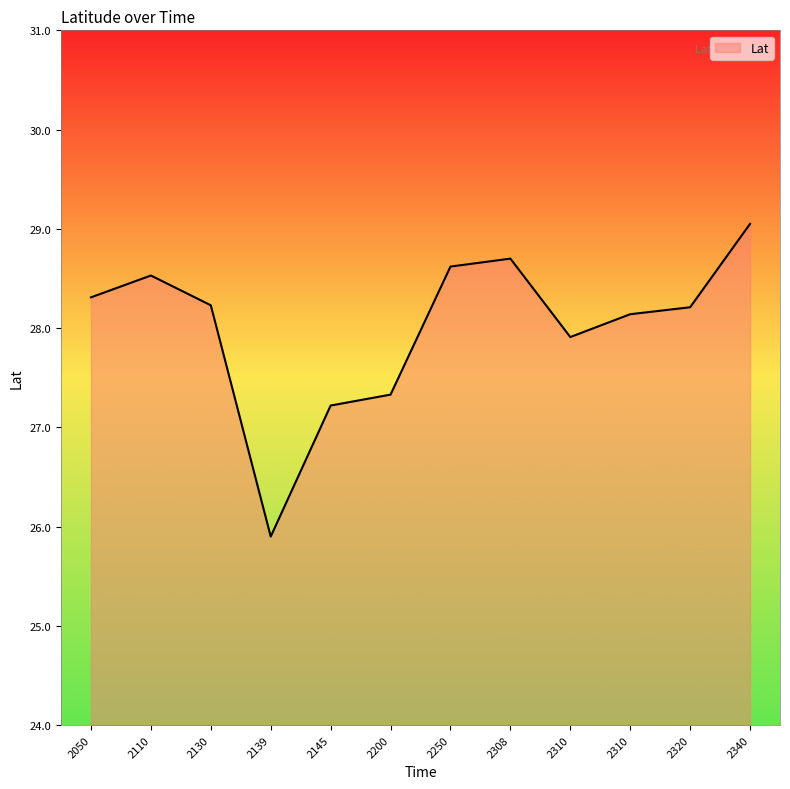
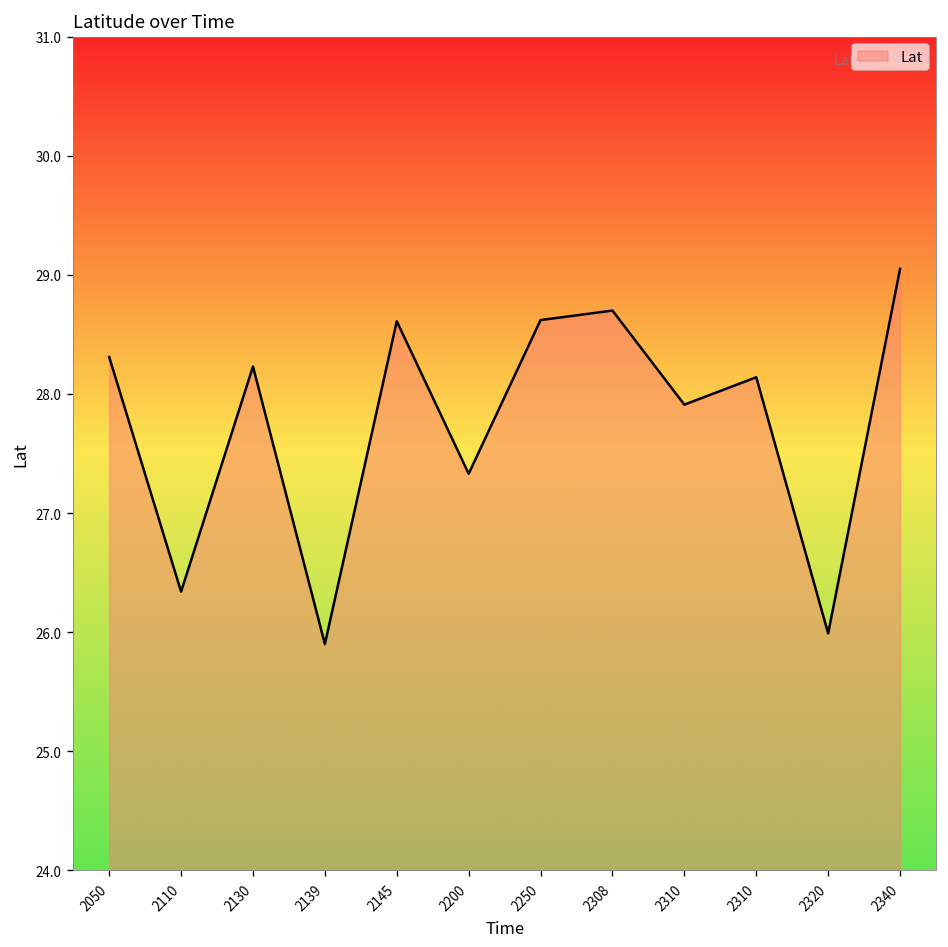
  {
    "2050": 28.3,
-   "2110": 28.5,
+   "2110": 26.3,
    "2130": 28.2,
    "2139": 25.9,
-   "2145": 27.2,
+   "2145": 28.6,
    "2200": 27.3,
    "2250": 28.6,
    "2308": 28.7,
-   "2320": 28.2,
+   "2320": 26.0,
    "2340": 29.1
  }
